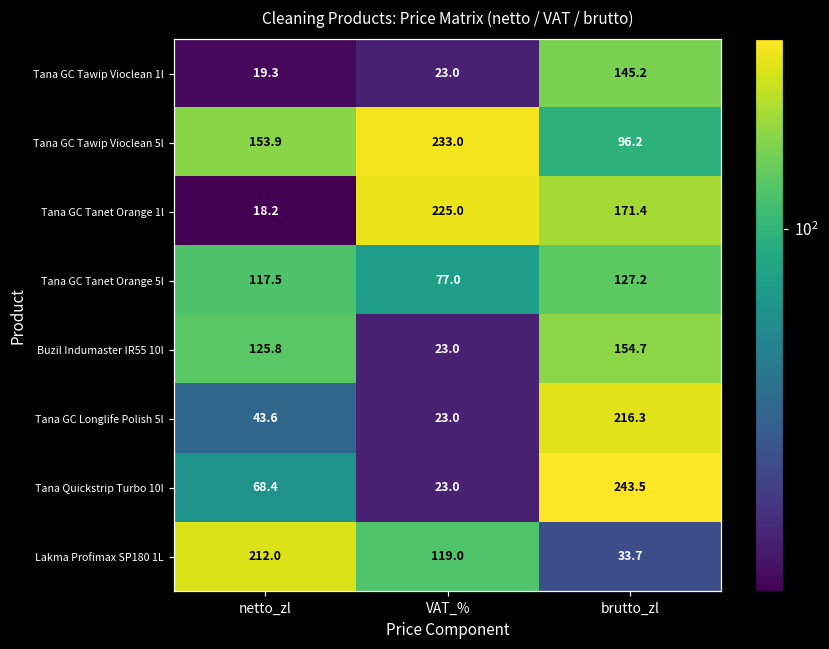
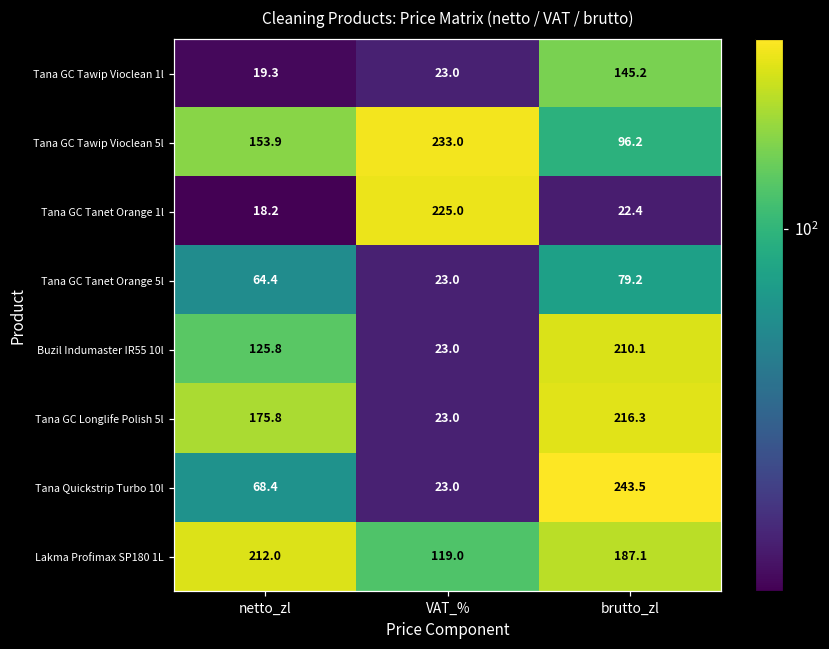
  {
    "Tana GC Tawip Vioclean 1l": {
      "netto_zl": 19.3,
      "VAT_%": 23.0,
      "brutto_zl": 145.2
    },
    "Tana GC Tawip Vioclean 5l": {
      "netto_zl": 153.9,
      "VAT_%": 233.0,
      "brutto_zl": 96.2
    },
    "Tana GC Tanet Orange 1l": {
      "netto_zl": 18.2,
      "VAT_%": 225.0,
-     "brutto_zl": 171.4
+     "brutto_zl": 22.4
    },
    "Tana GC Tanet Orange 5l": {
-     "netto_zl": 117.5,
-     "VAT_%": 77.0,
-     "brutto_zl": 127.2
+     "netto_zl": 64.4,
+     "VAT_%": 23.0,
+     "brutto_zl": 79.2
    },
    "Buzil Indumaster IR55 10l": {
      "netto_zl": 125.8,
      "VAT_%": 23.0,
-     "brutto_zl": 154.7
+     "brutto_zl": 210.1
    },
    "Tana GC Longlife Polish 5l": {
-     "netto_zl": 43.6,
+     "netto_zl": 175.8,
      "VAT_%": 23.0,
      "brutto_zl": 216.3
    },
    "Tana Quickstrip Turbo 10l": {
      "netto_zl": 68.4,
      "VAT_%": 23.0,
      "brutto_zl": 243.5
    },
    "Lakma Profimax SP180 1L": {
      "netto_zl": 212.0,
      "VAT_%": 119.0,
-     "brutto_zl": 33.7
+     "brutto_zl": 187.1
    }
  }
